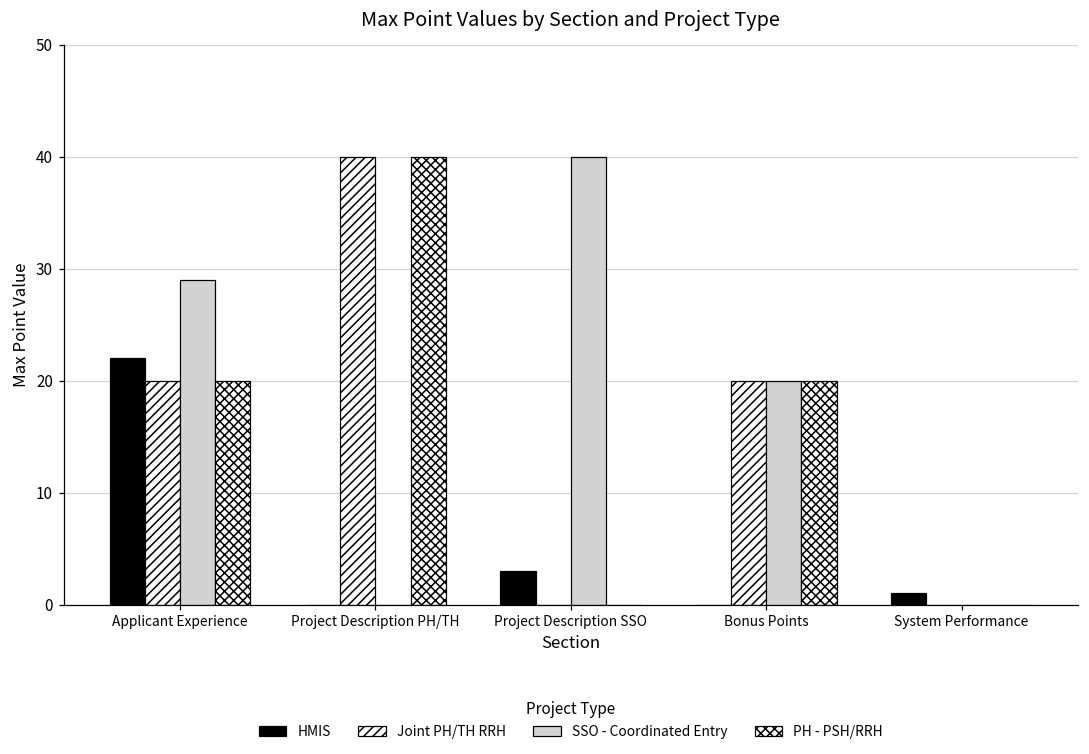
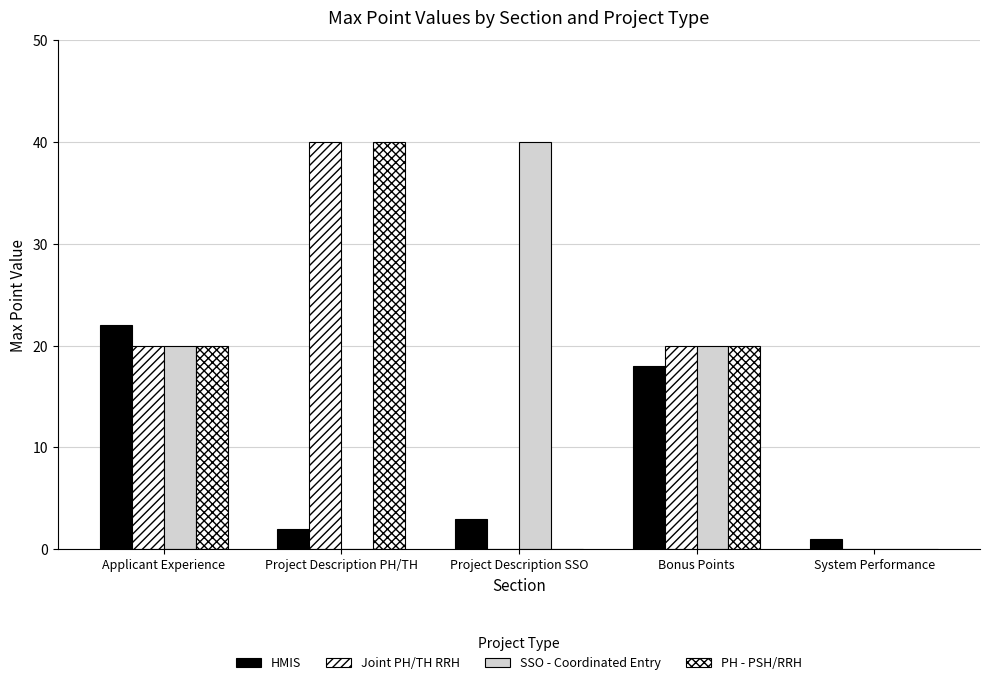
  {
    "HMIS": {
      "Applicant Experience": 22,
-     "Project Description PH/TH": 0,
+     "Project Description PH/TH": 2,
      "Project Description SSO": 3,
-     "Bonus Points": 0,
+     "Bonus Points": 18,
      "System Performance": 1
    },
    "SSO - Coordinated Entry": {
-     "Applicant Experience": 29,
+     "Applicant Experience": 20,
      "Project Description PH/TH": 0,
      "Project Description SSO": 40,
      "Bonus Points": 20,
      "System Performance": 0
    }
  }
